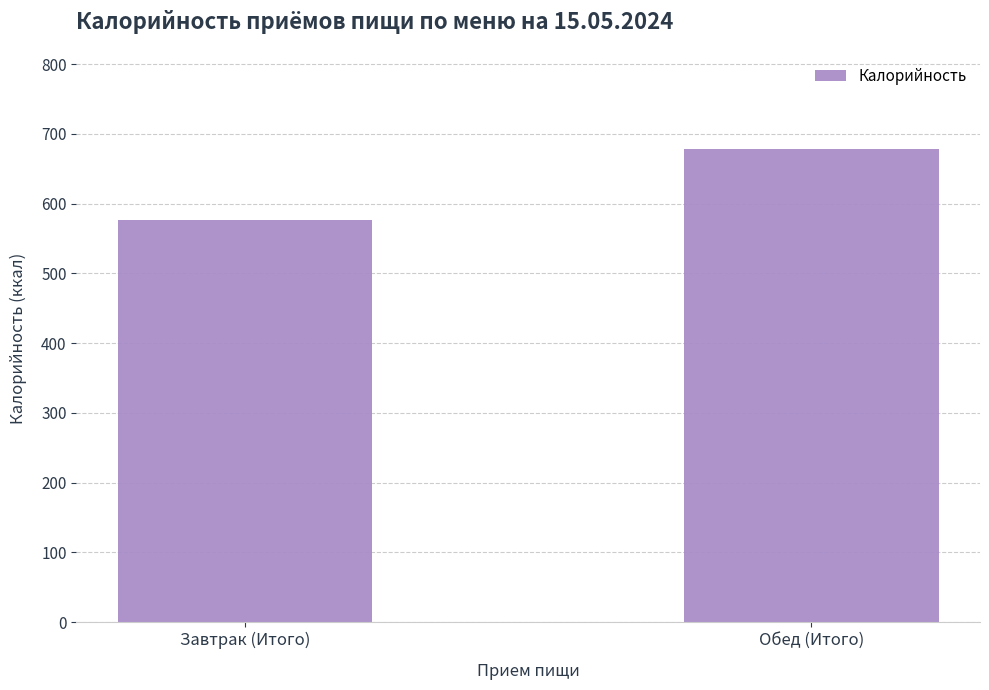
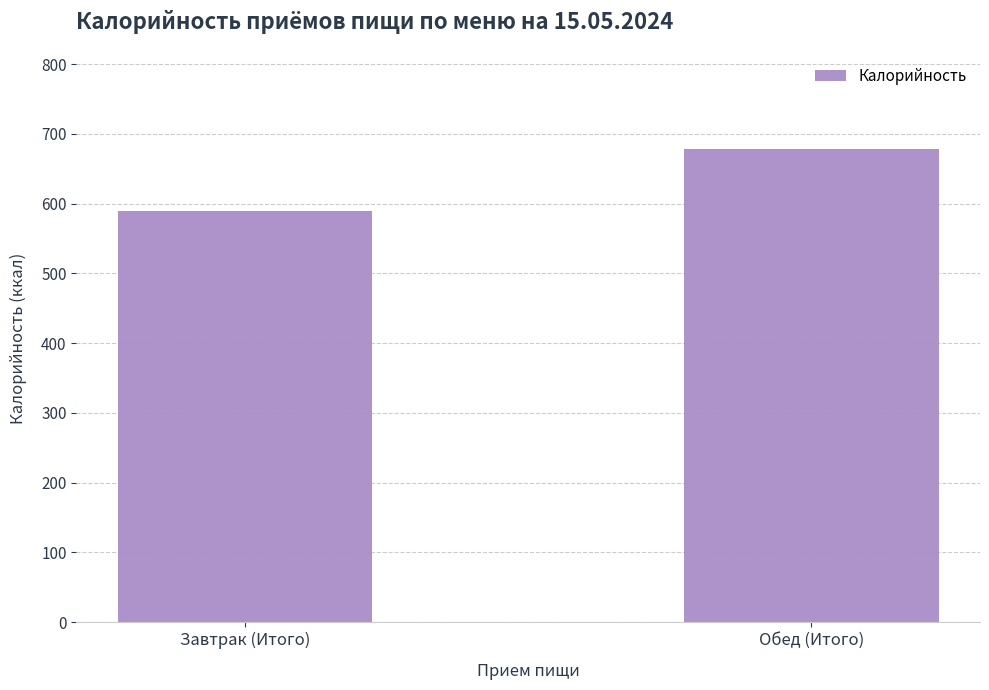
  {
-   "Завтрак (Итого)": 580,
+   "Завтрак (Итого)": 590,
    "Обед (Итого)": 680
  }
